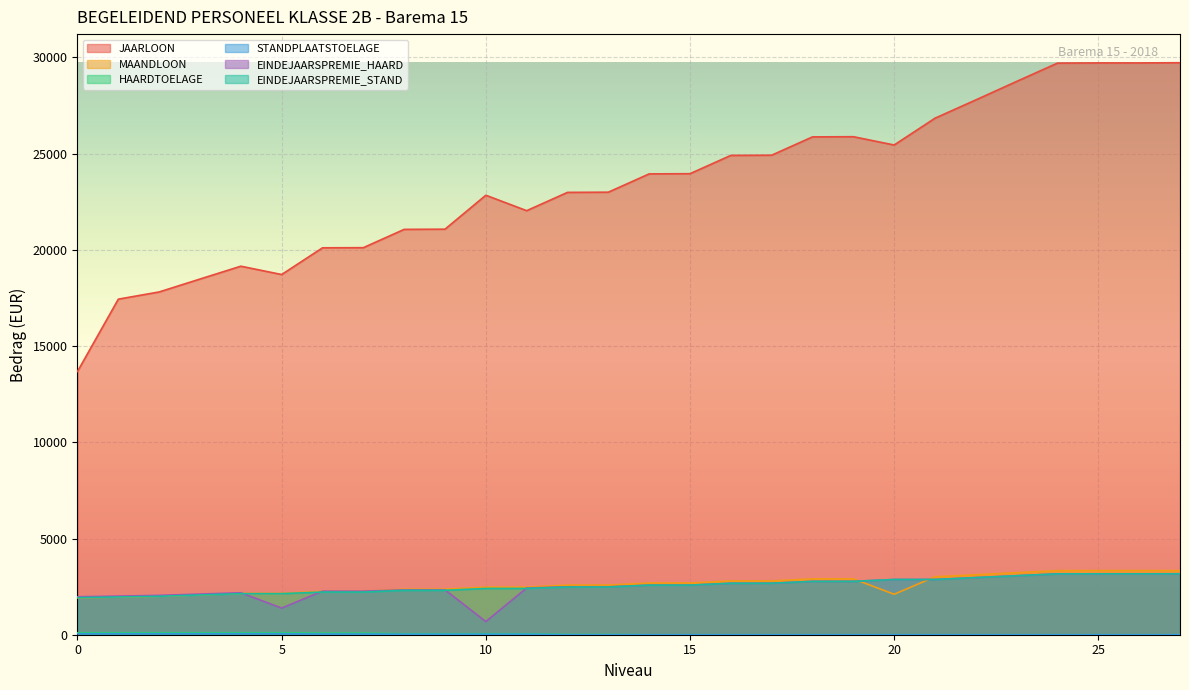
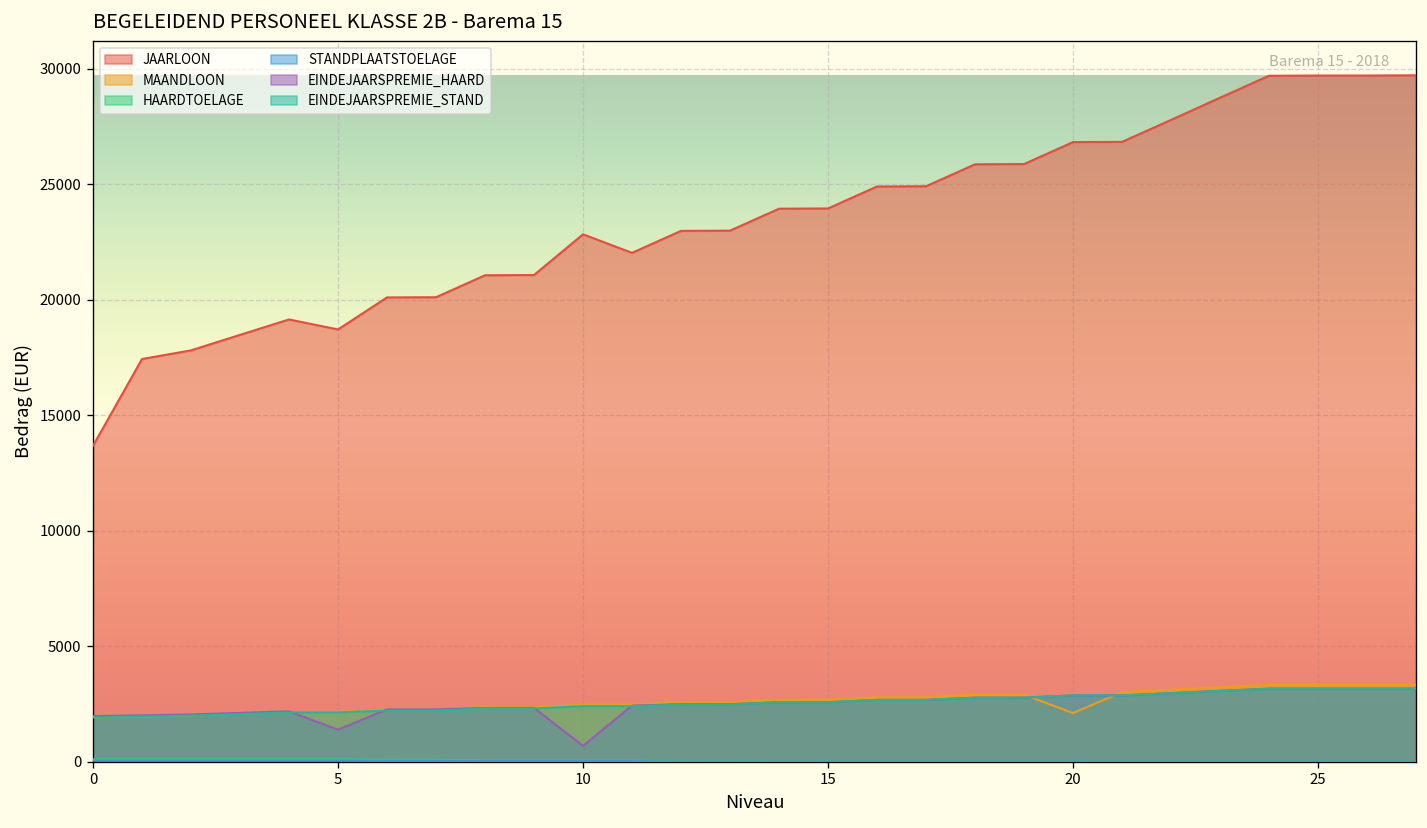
  {
    "JAARLOON": {
      "0": 13700,
      "5": 18700,
      "10": 22800,
      "15": 24000,
-     "20": 25500
+     "20": 26800
    },
    "MAANDLOON": {
      "20": 2100,
      "25": 3300
    },
    "EINDEJAARSPREMIE_HAARD": {
      "5": 1400,
      "10": 700
    }
  }
